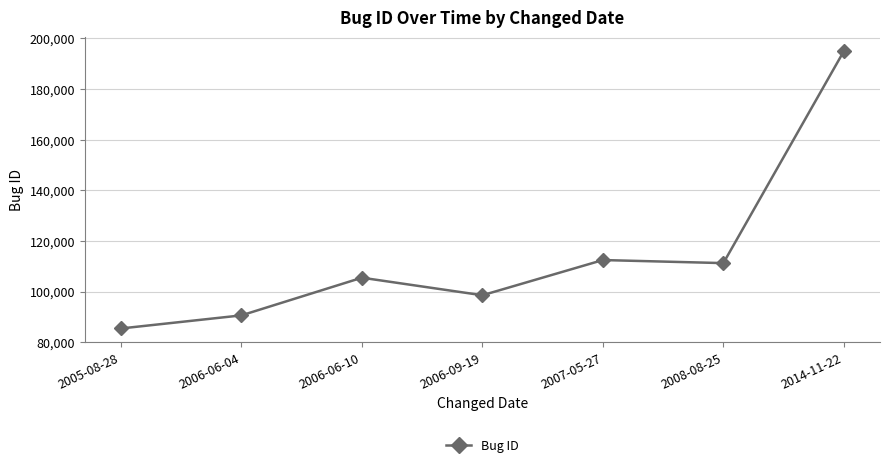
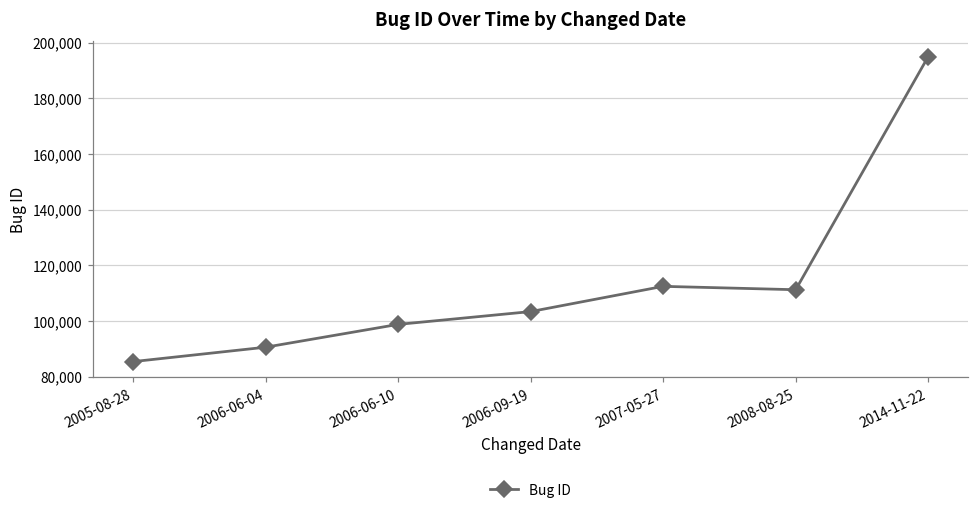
  {
    "2005-08-28": "85,000",
    "2006-06-04": "91,000",
-   "2006-06-10": "105,000",
-   "2006-09-19": "99,000",
+   "2006-06-10": "99,000",
+   "2006-09-19": "103,000",
    "2007-05-27": "112,000",
    "2008-08-25": "111,000",
    "2014-11-22": "195,000"
  }
